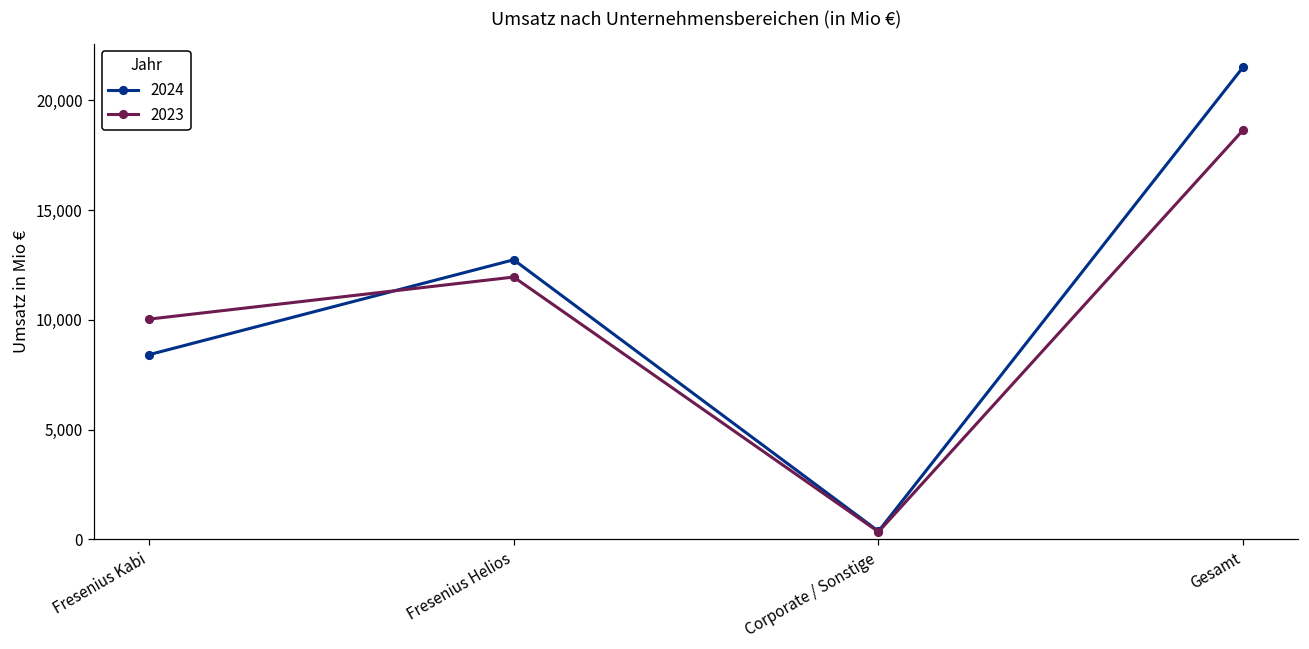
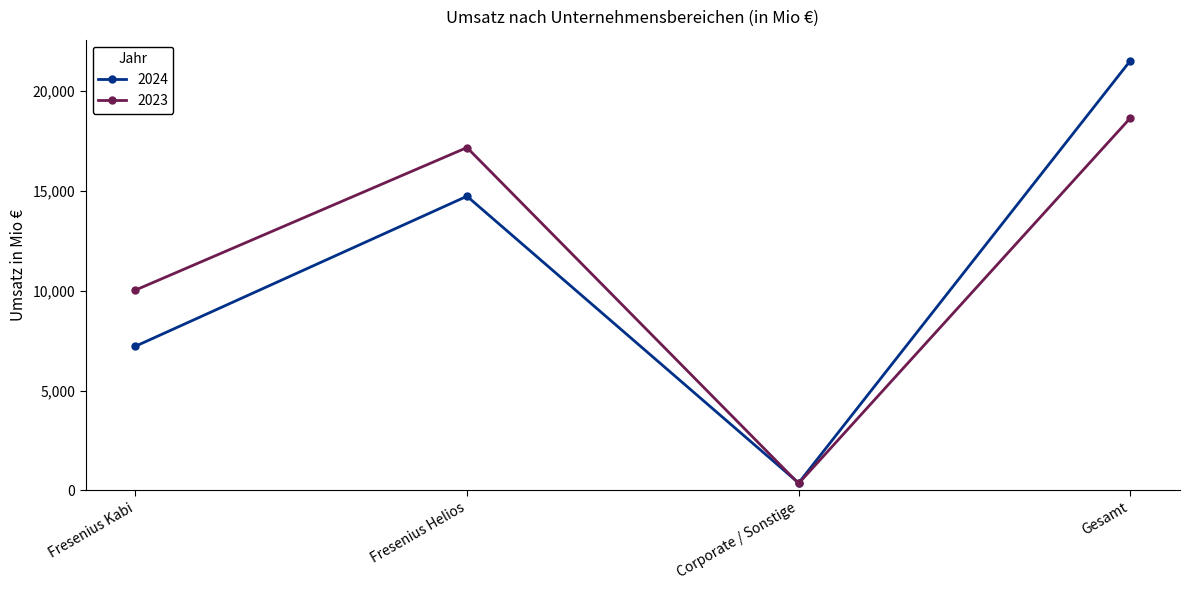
  {
    "2024": {
-     "Fresenius Kabi": "8,400",
-     "Fresenius Helios": "12,700",
+     "Fresenius Kabi": "7,200",
+     "Fresenius Helios": "14,700",
      "Gesamt": "21,500"
    },
    "2023": {
      "Fresenius Kabi": "10,000",
-     "Fresenius Helios": "12,000",
+     "Fresenius Helios": "17,200",
      "Gesamt": "18,700"
    }
  }
